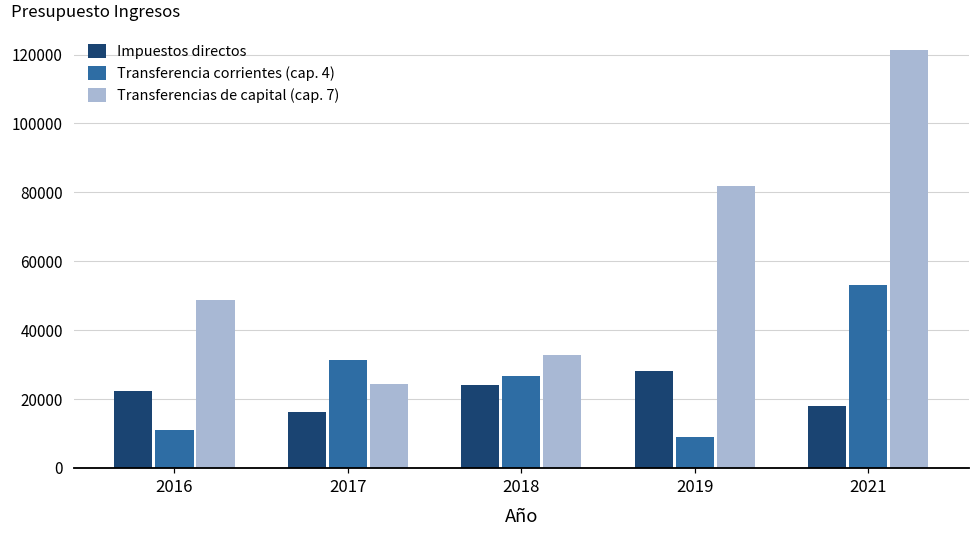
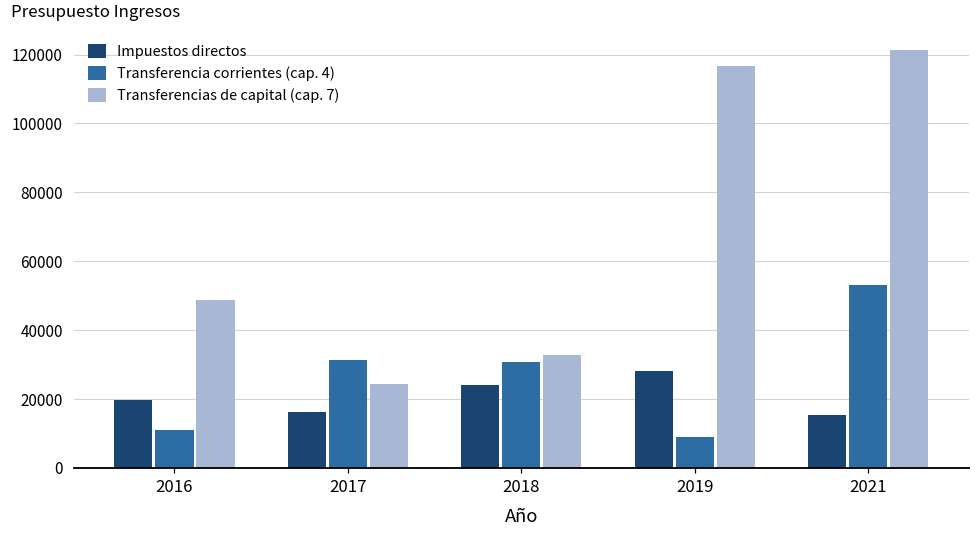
  {
    "Impuestos directos": {
-     "2016": 22000,
+     "2016": 20000,
      "2017": 16000,
      "2018": 24000,
      "2019": 28000,
-     "2021": 18000
+     "2021": 15000
    },
    "Transferencia corrientes (cap. 4)": {
      "2016": 11000,
      "2017": 31000,
-     "2018": 27000,
+     "2018": 31000,
      "2019": 9000,
      "2021": 53000
    },
    "Transferencias de capital (cap. 7)": {
      "2016": 49000,
      "2017": 24000,
      "2018": 33000,
-     "2019": 82000,
+     "2019": 117000,
      "2021": 121000
    }
  }
